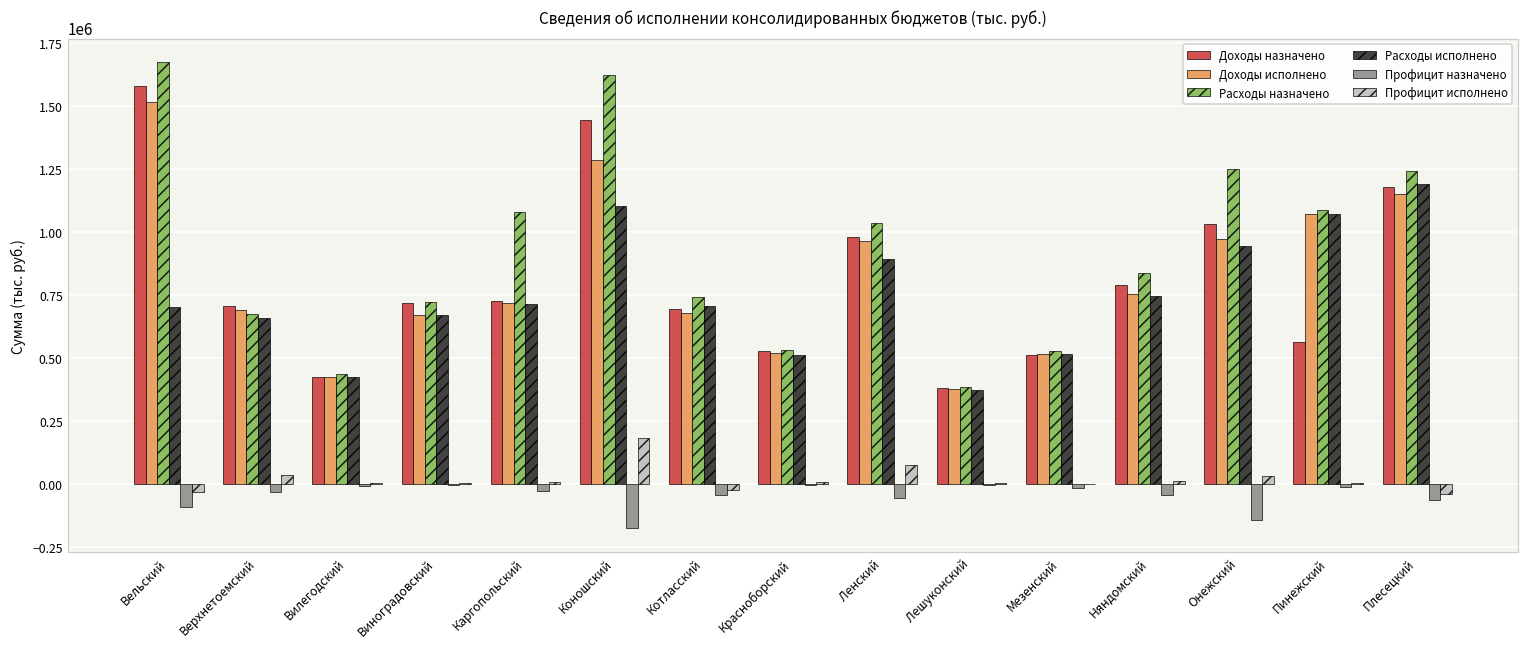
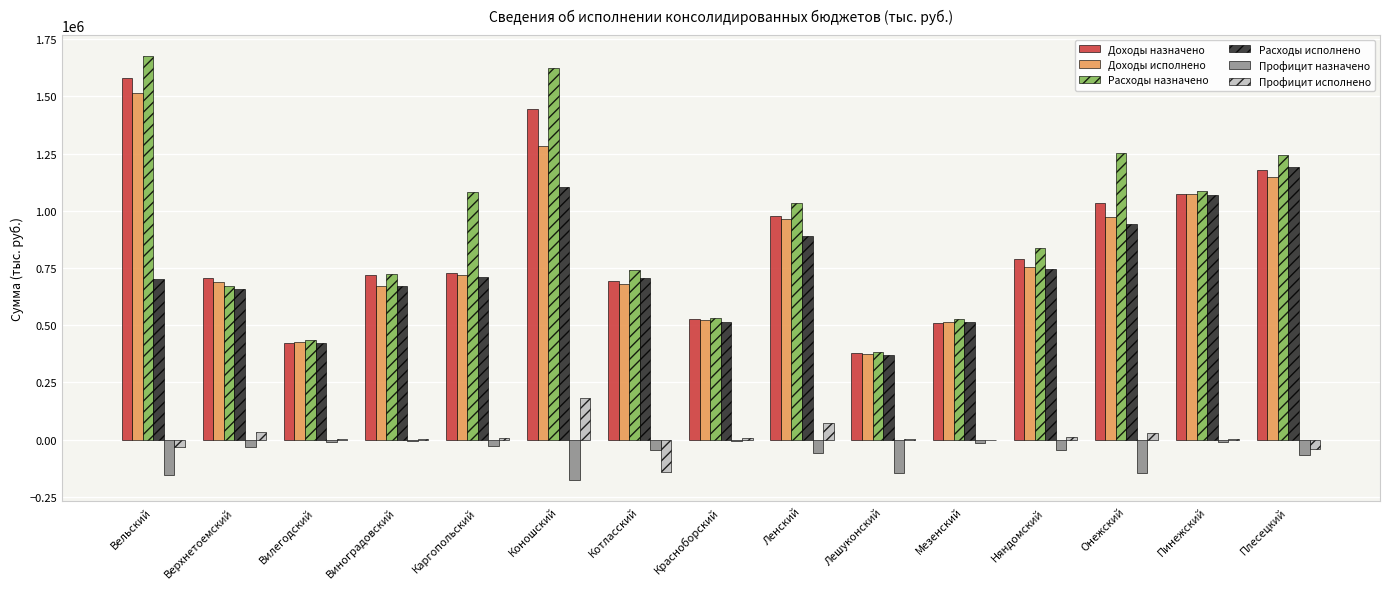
  {
    "Доходы назначено": {
      "Вельский": 1580000,
      "Верхнетоемский": 710000,
      "Вилегодский": 420000,
      "Виноградовский": 720000,
      "Каргопольский": 730000,
      "Коношский": 1450000,
      "Котласский": 690000,
      "Красноборский": 530000,
      "Ленский": 980000,
      "Лешуконский": 380000,
      "Мезенский": 510000,
      "Няндомский": 790000,
      "Онежский": 1030000,
-     "Пинежский": 560000,
+     "Пинежский": 1070000,
      "Плесецкий": 1180000
    },
    "Доходы исполнено": {
      "Вельский": 1520000,
      "Верхнетоемский": 690000,
      "Вилегодский": 430000,
      "Виноградовский": 670000,
      "Каргопольский": 720000,
      "Коношский": 1290000,
      "Котласский": 680000,
      "Красноборский": 520000,
      "Ленский": 970000,
      "Лешуконский": 370000,
      "Мезенский": 510000,
      "Няндомский": 750000,
      "Онежский": 970000,
      "Пинежский": 1070000,
      "Плесецкий": 1150000
    },
    "Расходы назначено": {
      "Вельский": 1680000,
      "Верхнетоемский": 670000,
      "Вилегодский": 430000,
      "Виноградовский": 720000,
      "Каргопольский": 1080000,
      "Коношский": 1620000,
      "Котласский": 740000,
      "Красноборский": 530000,
      "Ленский": 1040000,
      "Лешуконский": 380000,
      "Мезенский": 530000,
      "Няндомский": 840000,
      "Онежский": 1250000,
      "Пинежский": 1090000,
      "Плесецкий": 1240000
    },
    "Расходы исполнено": {
      "Вельский": 700000,
      "Верхнетоемский": 660000,
      "Вилегодский": 420000,
      "Виноградовский": 670000,
      "Каргопольский": 710000,
      "Коношский": 1100000,
      "Котласский": 710000,
      "Красноборский": 510000,
      "Ленский": 890000,
      "Лешуконский": 370000,
      "Мезенский": 520000,
      "Няндомский": 740000,
      "Онежский": 940000,
      "Пинежский": 1070000,
      "Плесецкий": 1190000
    },
    "Профицит назначено": {
-     "Вельский": -90000,
+     "Вельский": -150000,
      "Верхнетоемский": -30000,
      "Каргопольский": -30000,
      "Коношский": -180000,
      "Котласский": -50000,
      "Ленский": -60000,
-     "Лешуконский": 0,
+     "Лешуконский": -150000,
      "Мезенский": -20000,
      "Няндомский": -50000,
      "Онежский": -140000,
      "Пинежский": -10000,
      "Плесецкий": -70000
    },
    "Профицит исполнено": {
      "Вельский": -30000,
      "Верхнетоемский": 30000,
      "Коношский": 180000,
-     "Котласский": -30000,
+     "Котласский": -140000,
      "Ленский": 70000,
      "Онежский": 30000,
      "Плесецкий": -40000
    }
  }
